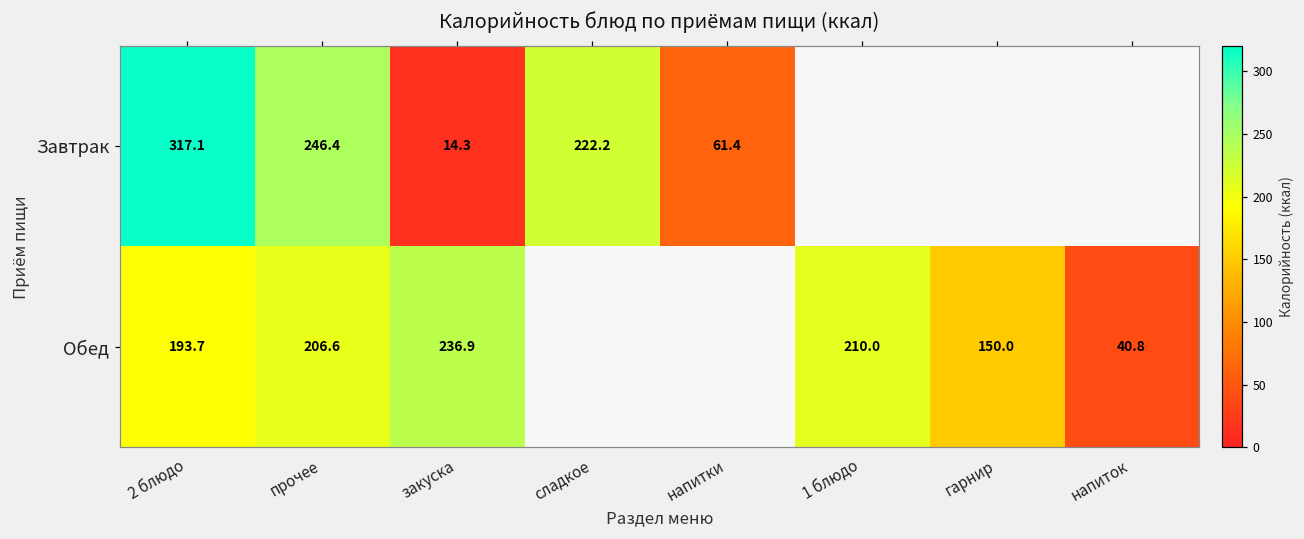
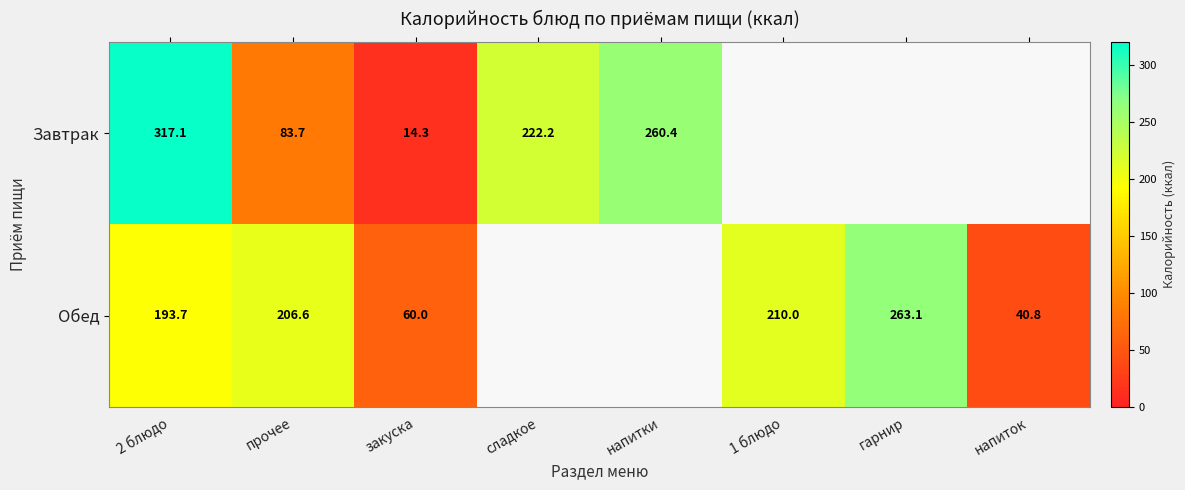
  {
    "Завтрак": {
      "2 блюдо": 317.1,
-     "прочее": 246.4,
+     "прочее": 83.7,
      "закуска": 14.3,
      "сладкое": 222.2,
-     "напитки": 61.4
+     "напитки": 260.4
    },
    "Обед": {
      "2 блюдо": 193.7,
      "прочее": 206.6,
-     "закуска": 236.9,
+     "закуска": 60.0,
      "1 блюдо": 210.0,
-     "гарнир": 150.0,
+     "гарнир": 263.1,
      "напиток": 40.8
    }
  }
